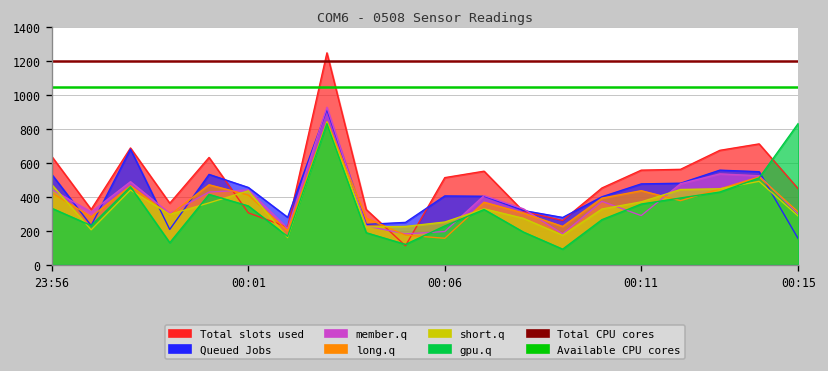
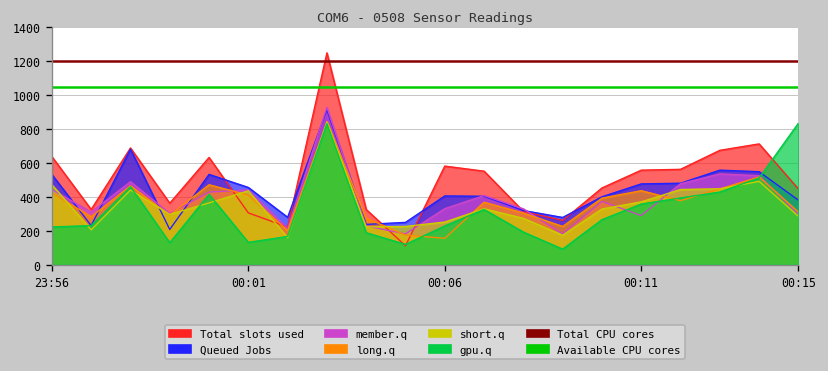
  {
    "Total slots used": {
      "23:56": 640,
      "00:01": 310,
-     "00:06": 510,
+     "00:06": 580,
      "00:11": 560,
      "00:15": 450
    },
    "Queued Jobs": {
      "23:56": 530,
      "00:06": 410,
      "00:11": 480,
-     "00:15": 150
+     "00:15": 380
    },
    "member.q": {
      "23:56": 440,
-     "00:06": 200,
+     "00:06": 330,
      "00:11": 290
    },
    "long.q": {
      "23:56": 420,
      "00:01": 410,
      "00:06": 160,
      "00:11": 440
    },
    "short.q": {
      "23:56": 470,
      "00:06": 250
    },
    "gpu.q": {
-     "23:56": 330,
-     "00:01": 350,
+     "23:56": 220,
+     "00:01": 130,
      "00:06": 230,
      "00:15": 840
    }
  }
